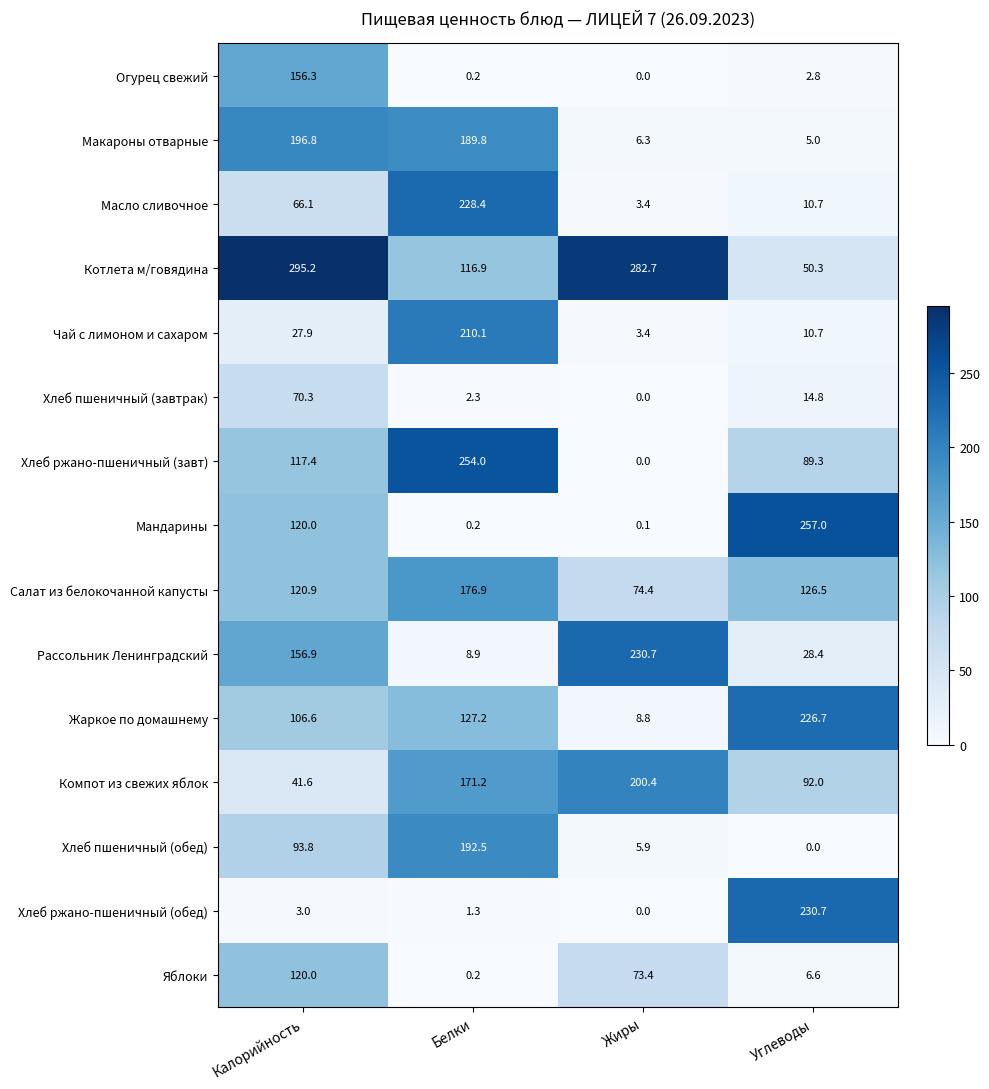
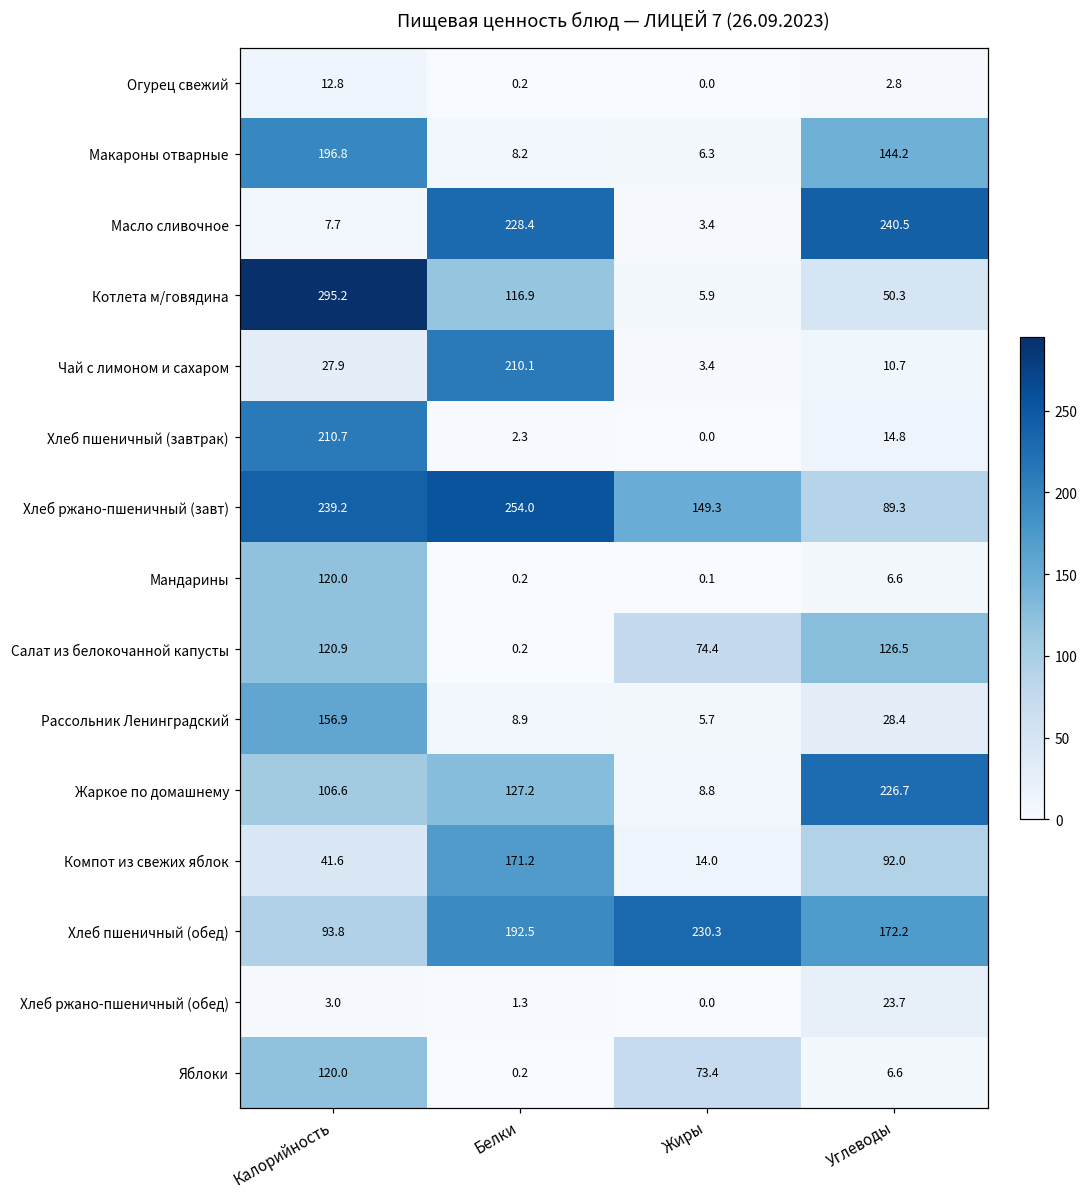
  {
    "Огурец свежий": {
-     "Калорийность": 156.3,
+     "Калорийность": 12.8,
      "Белки": 0.2,
      "Жиры": 0.0,
      "Углеводы": 2.8
    },
    "Макароны отварные": {
      "Калорийность": 196.8,
-     "Белки": 189.8,
+     "Белки": 8.2,
      "Жиры": 6.3,
-     "Углеводы": 5.0
+     "Углеводы": 144.2
    },
    "Масло сливочное": {
-     "Калорийность": 66.1,
+     "Калорийность": 7.7,
      "Белки": 228.4,
      "Жиры": 3.4,
-     "Углеводы": 10.7
+     "Углеводы": 240.5
    },
    "Котлета м/говядина": {
      "Калорийность": 295.2,
      "Белки": 116.9,
-     "Жиры": 282.7,
+     "Жиры": 5.9,
      "Углеводы": 50.3
    },
    "Чай с лимоном и сахаром": {
      "Калорийность": 27.9,
      "Белки": 210.1,
      "Жиры": 3.4,
      "Углеводы": 10.7
    },
    "Хлеб пшеничный (завтрак)": {
-     "Калорийность": 70.3,
+     "Калорийность": 210.7,
      "Белки": 2.3,
      "Жиры": 0.0,
      "Углеводы": 14.8
    },
    "Хлеб ржано-пшеничный (завт)": {
-     "Калорийность": 117.4,
+     "Калорийность": 239.2,
      "Белки": 254.0,
-     "Жиры": 0.0,
+     "Жиры": 149.3,
      "Углеводы": 89.3
    },
    "Мандарины": {
      "Калорийность": 120.0,
      "Белки": 0.2,
      "Жиры": 0.1,
-     "Углеводы": 257.0
+     "Углеводы": 6.6
    },
    "Салат из белокочанной капусты": {
      "Калорийность": 120.9,
-     "Белки": 176.9,
+     "Белки": 0.2,
      "Жиры": 74.4,
      "Углеводы": 126.5
    },
    "Рассольник Ленинградский": {
      "Калорийность": 156.9,
      "Белки": 8.9,
-     "Жиры": 230.7,
+     "Жиры": 5.7,
      "Углеводы": 28.4
    },
    "Жаркое по домашнему": {
      "Калорийность": 106.6,
      "Белки": 127.2,
      "Жиры": 8.8,
      "Углеводы": 226.7
    },
    "Компот из свежих яблок": {
      "Калорийность": 41.6,
      "Белки": 171.2,
-     "Жиры": 200.4,
+     "Жиры": 14.0,
      "Углеводы": 92.0
    },
    "Хлеб пшеничный (обед)": {
      "Калорийность": 93.8,
      "Белки": 192.5,
-     "Жиры": 5.9,
-     "Углеводы": 0.0
+     "Жиры": 230.3,
+     "Углеводы": 172.2
    },
    "Хлеб ржано-пшеничный (обед)": {
      "Калорийность": 3.0,
      "Белки": 1.3,
      "Жиры": 0.0,
-     "Углеводы": 230.7
+     "Углеводы": 23.7
    },
    "Яблоки": {
      "Калорийность": 120.0,
      "Белки": 0.2,
      "Жиры": 73.4,
      "Углеводы": 6.6
    }
  }
